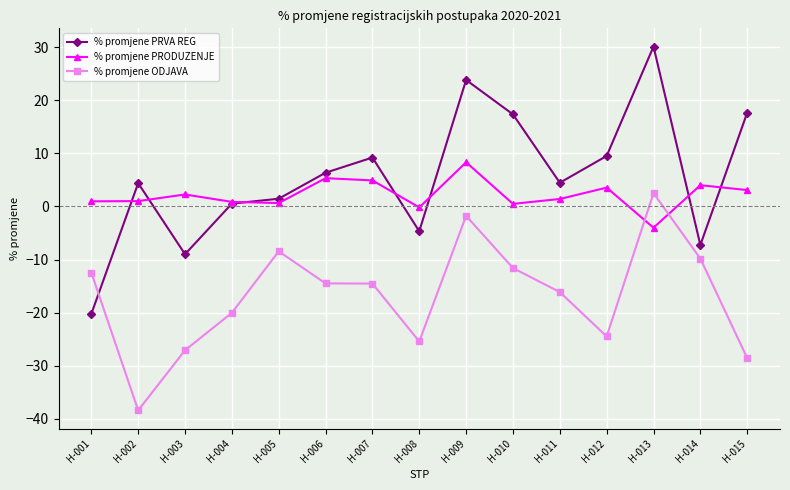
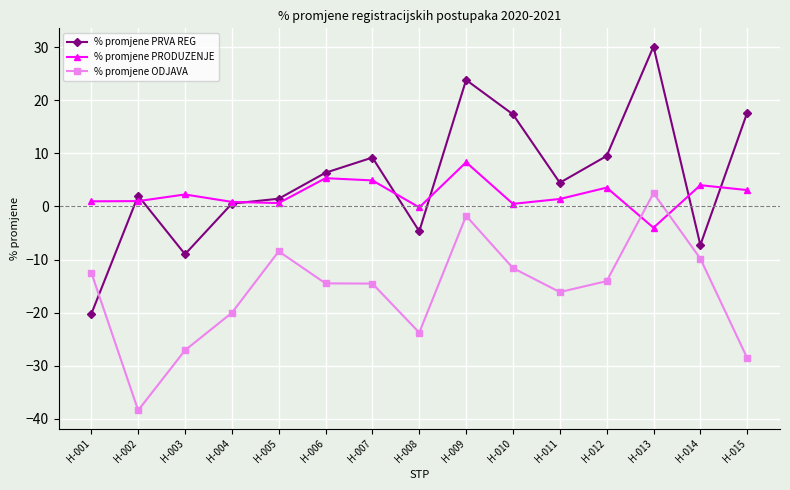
  {
    "% promjene PRVA REG": {
      "H-001": -20,
-     "H-002": 4,
+     "H-002": 2,
      "H-003": -9,
      "H-005": 1,
      "H-006": 6,
      "H-007": 9,
      "H-008": -5,
      "H-009": 24,
      "H-010": 17,
      "H-011": 4,
      "H-012": 10,
      "H-013": 30,
      "H-014": -7,
      "H-015": 18
    },
    "% promjene PRODUZENJE": {
      "H-001": 1,
      "H-002": 1,
      "H-003": 2,
      "H-005": 1,
      "H-006": 5,
      "H-007": 5,
      "H-008": 0,
      "H-009": 8,
      "H-010": 0,
      "H-011": 1,
      "H-012": 4,
      "H-013": -4,
      "H-014": 4,
      "H-015": 3
    },
    "% promjene ODJAVA": {
      "H-001": -12,
      "H-002": -38,
      "H-003": -27,
      "H-004": -20,
      "H-005": -8,
      "H-006": -15,
      "H-007": -15,
-     "H-008": -25,
+     "H-008": -24,
      "H-009": -2,
      "H-010": -12,
      "H-011": -16,
-     "H-012": -25,
+     "H-012": -14,
      "H-013": 3,
      "H-014": -10,
      "H-015": -29
    }
  }
